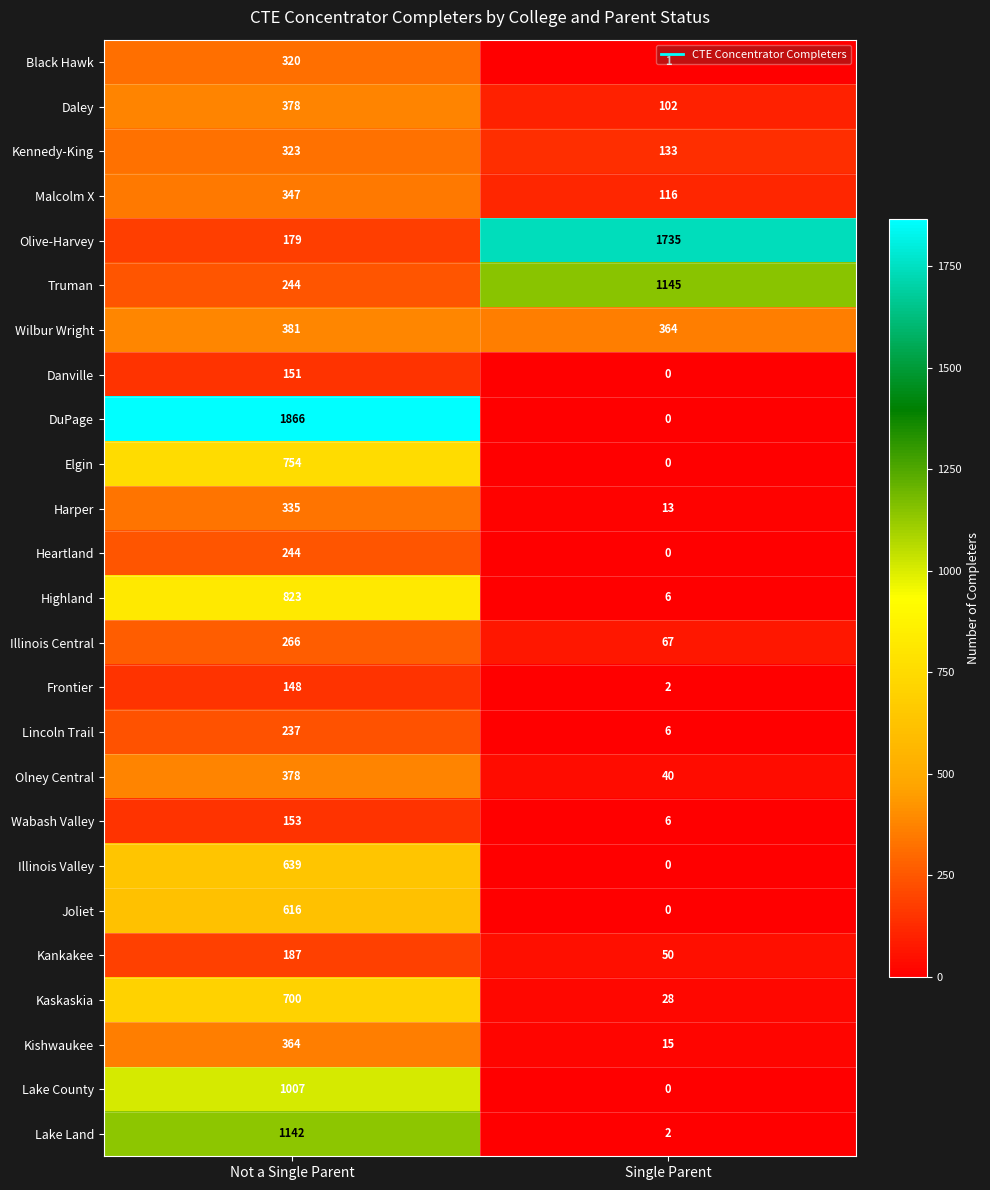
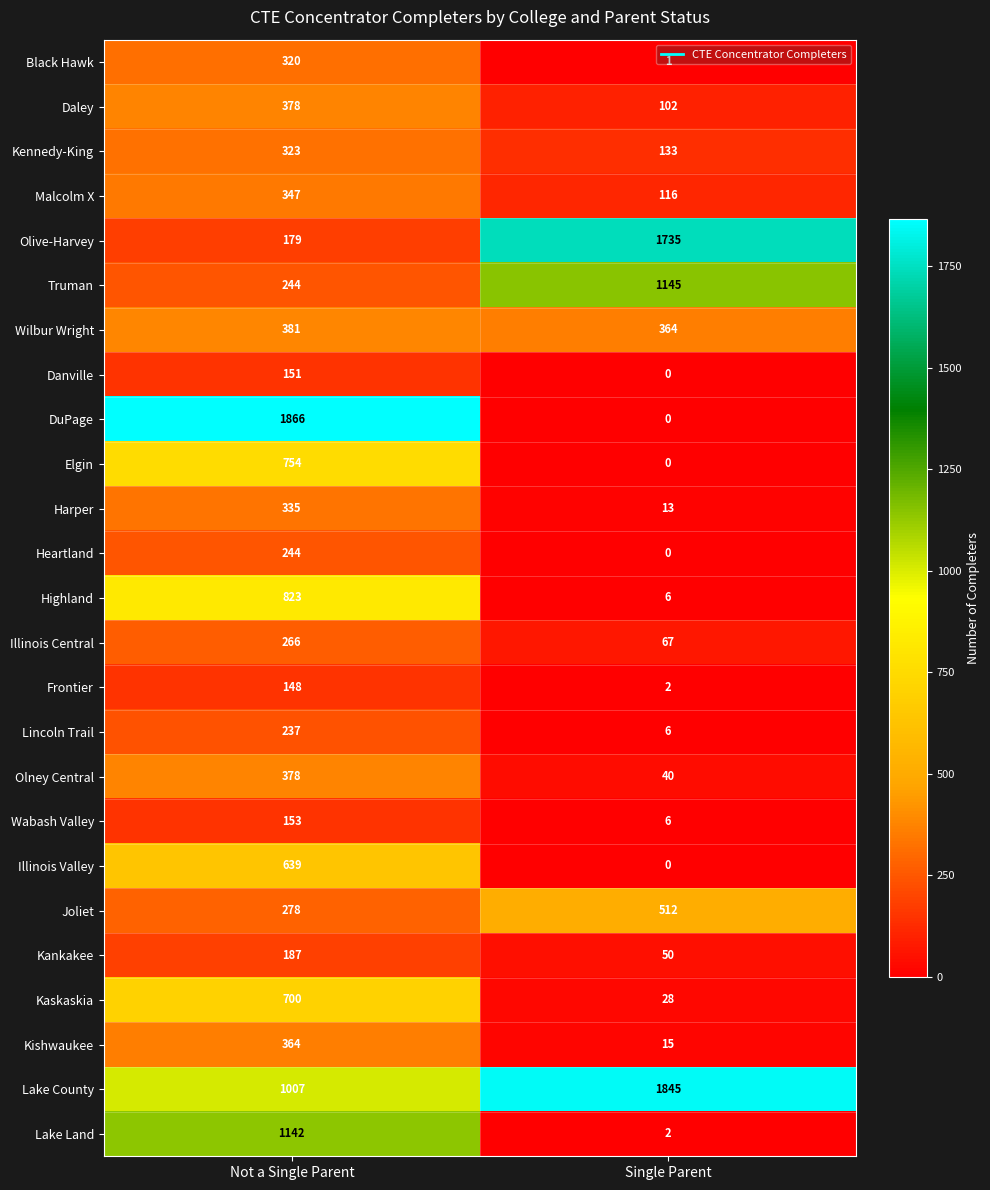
  {
    "Black Hawk": {
      "Not a Single Parent": 320
    },
    "Daley": {
      "Not a Single Parent": 378,
      "Single Parent": 102
    },
    "Kennedy-King": {
      "Not a Single Parent": 323,
      "Single Parent": 133
    },
    "Malcolm X": {
      "Not a Single Parent": 347,
      "Single Parent": 116
    },
    "Olive-Harvey": {
      "Not a Single Parent": 179,
      "Single Parent": 1735
    },
    "Truman": {
      "Not a Single Parent": 244,
      "Single Parent": 1145
    },
    "Wilbur Wright": {
      "Not a Single Parent": 381,
      "Single Parent": 364
    },
    "Danville": {
      "Not a Single Parent": 151,
      "Single Parent": 0
    },
    "DuPage": {
      "Not a Single Parent": 1866,
      "Single Parent": 0
    },
    "Elgin": {
      "Not a Single Parent": 754,
      "Single Parent": 0
    },
    "Harper": {
      "Not a Single Parent": 335,
      "Single Parent": 13
    },
    "Heartland": {
      "Not a Single Parent": 244,
      "Single Parent": 0
    },
    "Highland": {
      "Not a Single Parent": 823,
      "Single Parent": 6
    },
    "Illinois Central": {
      "Not a Single Parent": 266,
      "Single Parent": 67
    },
    "Frontier": {
      "Not a Single Parent": 148,
      "Single Parent": 2
    },
    "Lincoln Trail": {
      "Not a Single Parent": 237,
      "Single Parent": 6
    },
    "Olney Central": {
      "Not a Single Parent": 378,
      "Single Parent": 40
    },
    "Wabash Valley": {
      "Not a Single Parent": 153,
      "Single Parent": 6
    },
    "Illinois Valley": {
      "Not a Single Parent": 639,
      "Single Parent": 0
    },
    "Joliet": {
-     "Not a Single Parent": 616,
-     "Single Parent": 0
+     "Not a Single Parent": 278,
+     "Single Parent": 512
    },
    "Kankakee": {
      "Not a Single Parent": 187,
      "Single Parent": 50
    },
    "Kaskaskia": {
      "Not a Single Parent": 700,
      "Single Parent": 28
    },
    "Kishwaukee": {
      "Not a Single Parent": 364,
      "Single Parent": 15
    },
    "Lake County": {
      "Not a Single Parent": 1007,
-     "Single Parent": 0
+     "Single Parent": 1845
    },
    "Lake Land": {
      "Not a Single Parent": 1142,
      "Single Parent": 2
    }
  }
